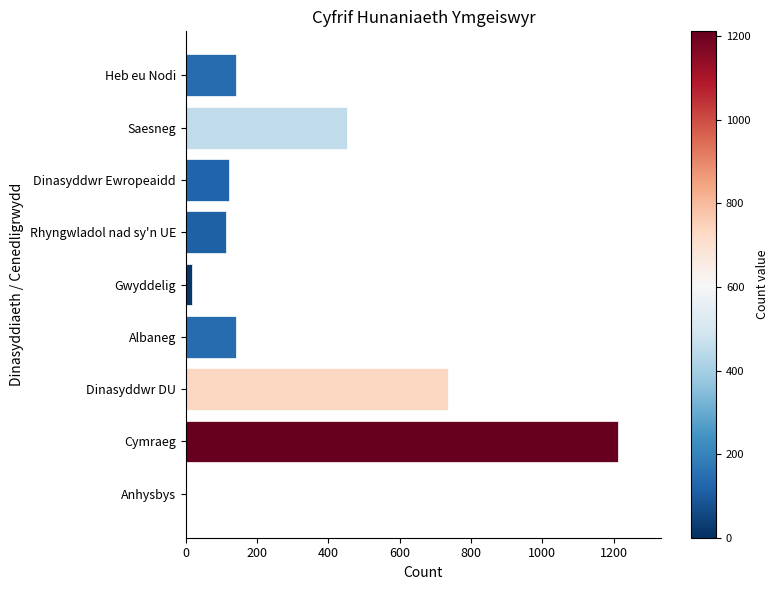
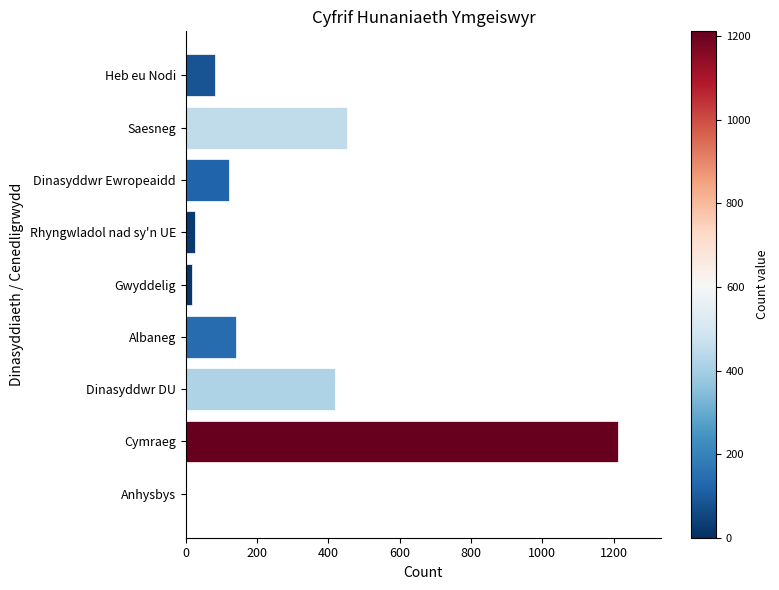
  {
-   "Heb eu Nodi": 140,
+   "Heb eu Nodi": 80,
    "Saesneg": 450,
    "Dinasyddwr Ewropeaidd": 120,
-   "Rhyngwladol nad sy'n UE": 110,
+   "Rhyngwladol nad sy'n UE": 30,
    "Gwyddelig": 20,
    "Albaneg": 140,
-   "Dinasyddwr DU": 740,
+   "Dinasyddwr DU": 420,
    "Cymraeg": 1210
  }
